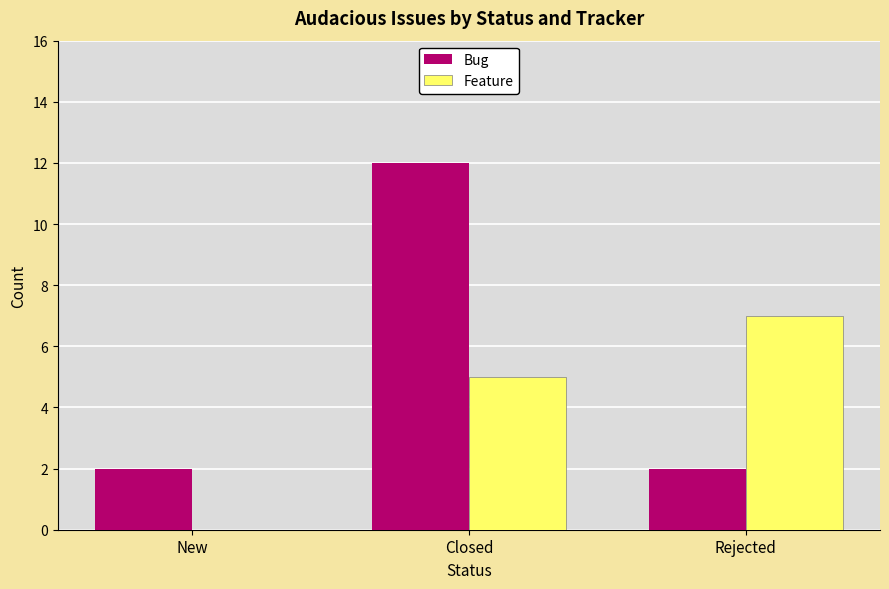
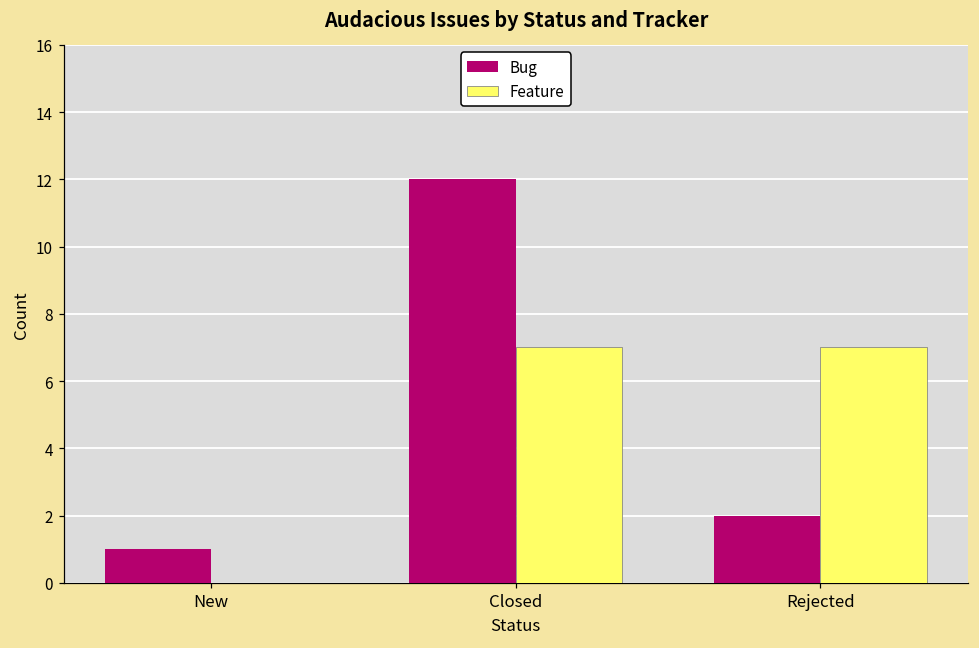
  {
    "Bug": {
-     "New": 2,
+     "New": 1,
      "Closed": 12,
      "Rejected": 2
    },
    "Feature": {
      "New": 0,
-     "Closed": 5,
+     "Closed": 7,
      "Rejected": 7
    }
  }
